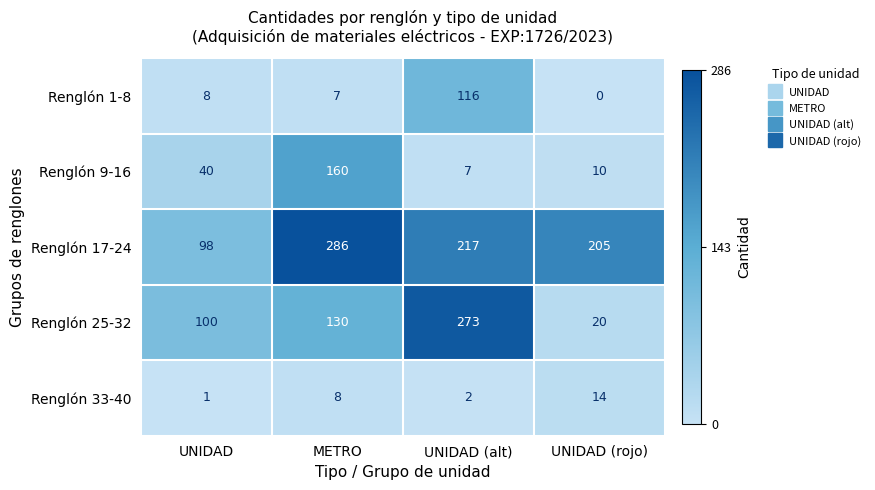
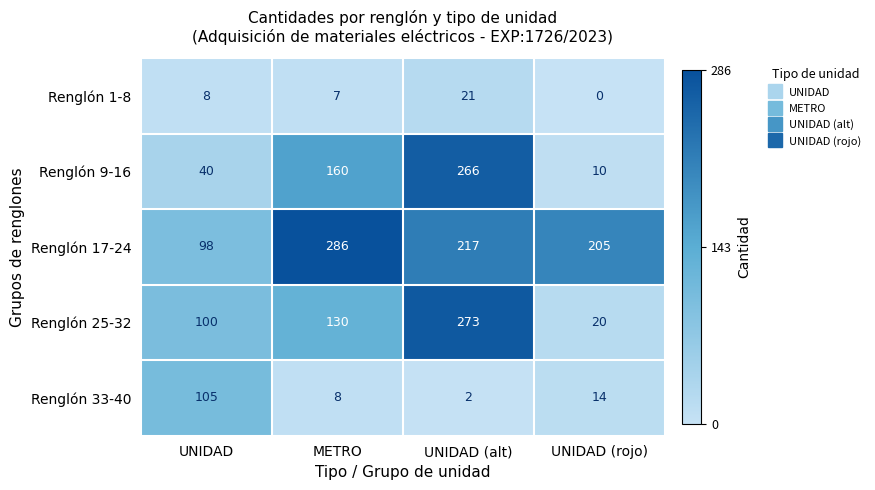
  {
    "Renglón 1-8": {
      "UNIDAD": 8,
      "METRO": 7,
-     "UNIDAD (alt)": 116,
+     "UNIDAD (alt)": 21,
      "UNIDAD (rojo)": 0
    },
    "Renglón 9-16": {
      "UNIDAD": 40,
      "METRO": 160,
-     "UNIDAD (alt)": 7,
+     "UNIDAD (alt)": 266,
      "UNIDAD (rojo)": 10
    },
    "Renglón 17-24": {
      "UNIDAD": 98,
      "METRO": 286,
      "UNIDAD (alt)": 217,
      "UNIDAD (rojo)": 205
    },
    "Renglón 25-32": {
      "UNIDAD": 100,
      "METRO": 130,
      "UNIDAD (alt)": 273,
      "UNIDAD (rojo)": 20
    },
    "Renglón 33-40": {
-     "UNIDAD": 1,
+     "UNIDAD": 105,
      "METRO": 8,
      "UNIDAD (alt)": 2,
      "UNIDAD (rojo)": 14
    }
  }
